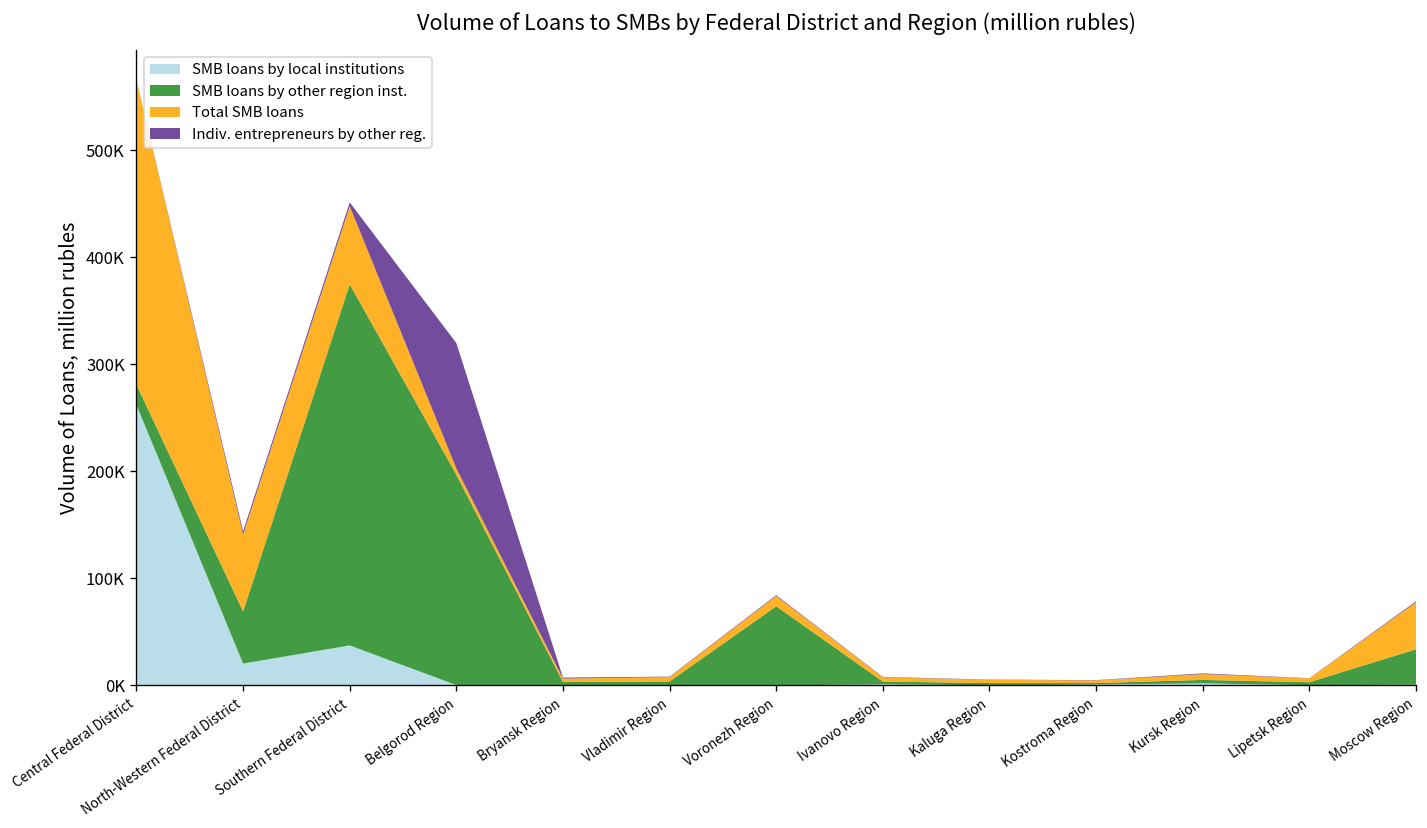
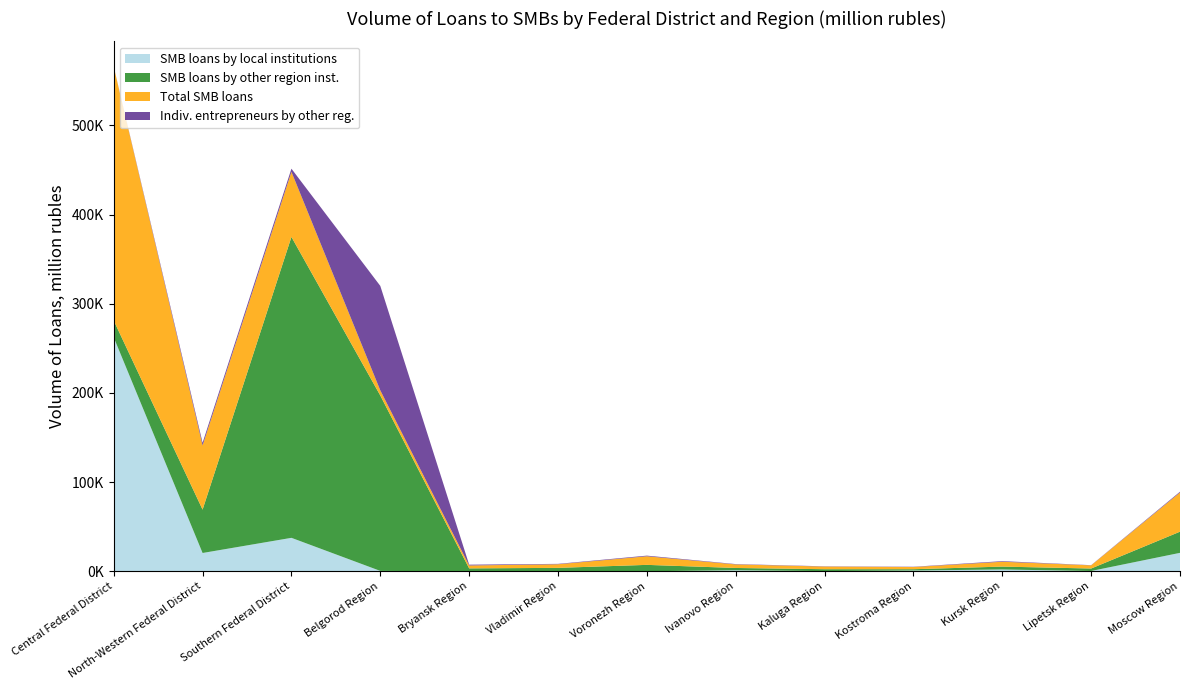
  {
    "SMB loans by local institutions": {
      "Central Federal District": 260000,
      "North-Western Federal District": 20000,
      "Southern Federal District": 40000,
      "Bryansk Region": 0,
      "Voronezh Region": 0,
-     "Moscow Region": 0
+     "Moscow Region": 20000
    },
    "SMB loans by other region inst.": {
      "Central Federal District": 20000,
      "North-Western Federal District": 50000,
      "Southern Federal District": 340000,
      "Belgorod Region": 200000,
      "Bryansk Region": 0,
      "Vladimir Region": 0,
-     "Voronezh Region": 70000,
+     "Voronezh Region": 10000,
      "Kursk Region": 0,
-     "Moscow Region": 30000
+     "Moscow Region": 20000
    },
    "Total SMB loans": {
      "North-Western Federal District": 70000,
      "Southern Federal District": 70000,
      "Belgorod Region": 10000
    },
    "Indiv. entrepreneurs by other reg.": {
      "North-Western Federal District": 0,
      "Southern Federal District": 0,
      "Belgorod Region": 120000
    }
  }
